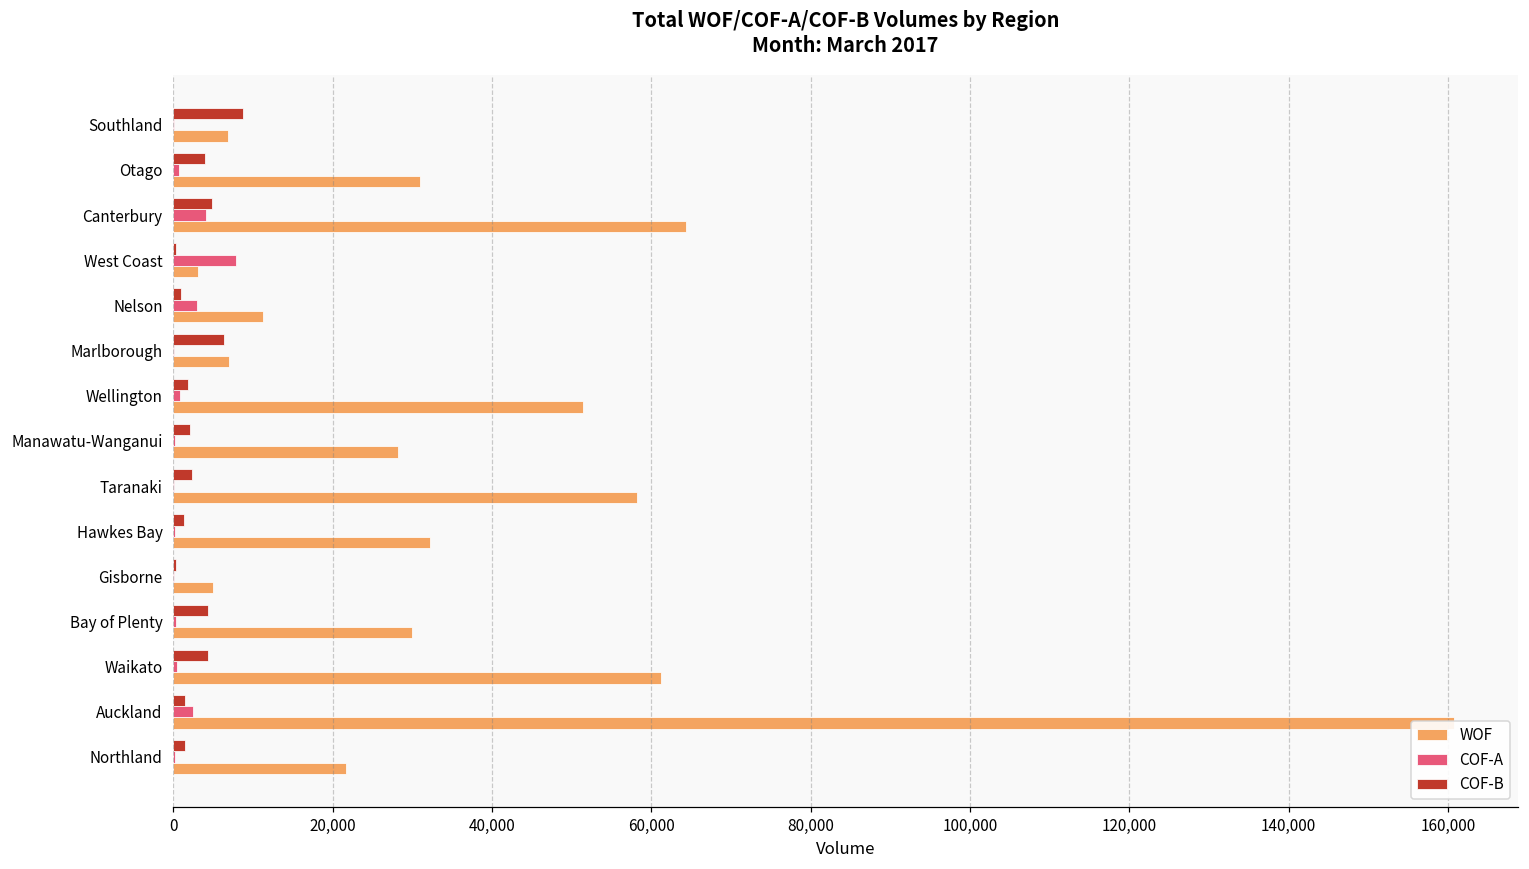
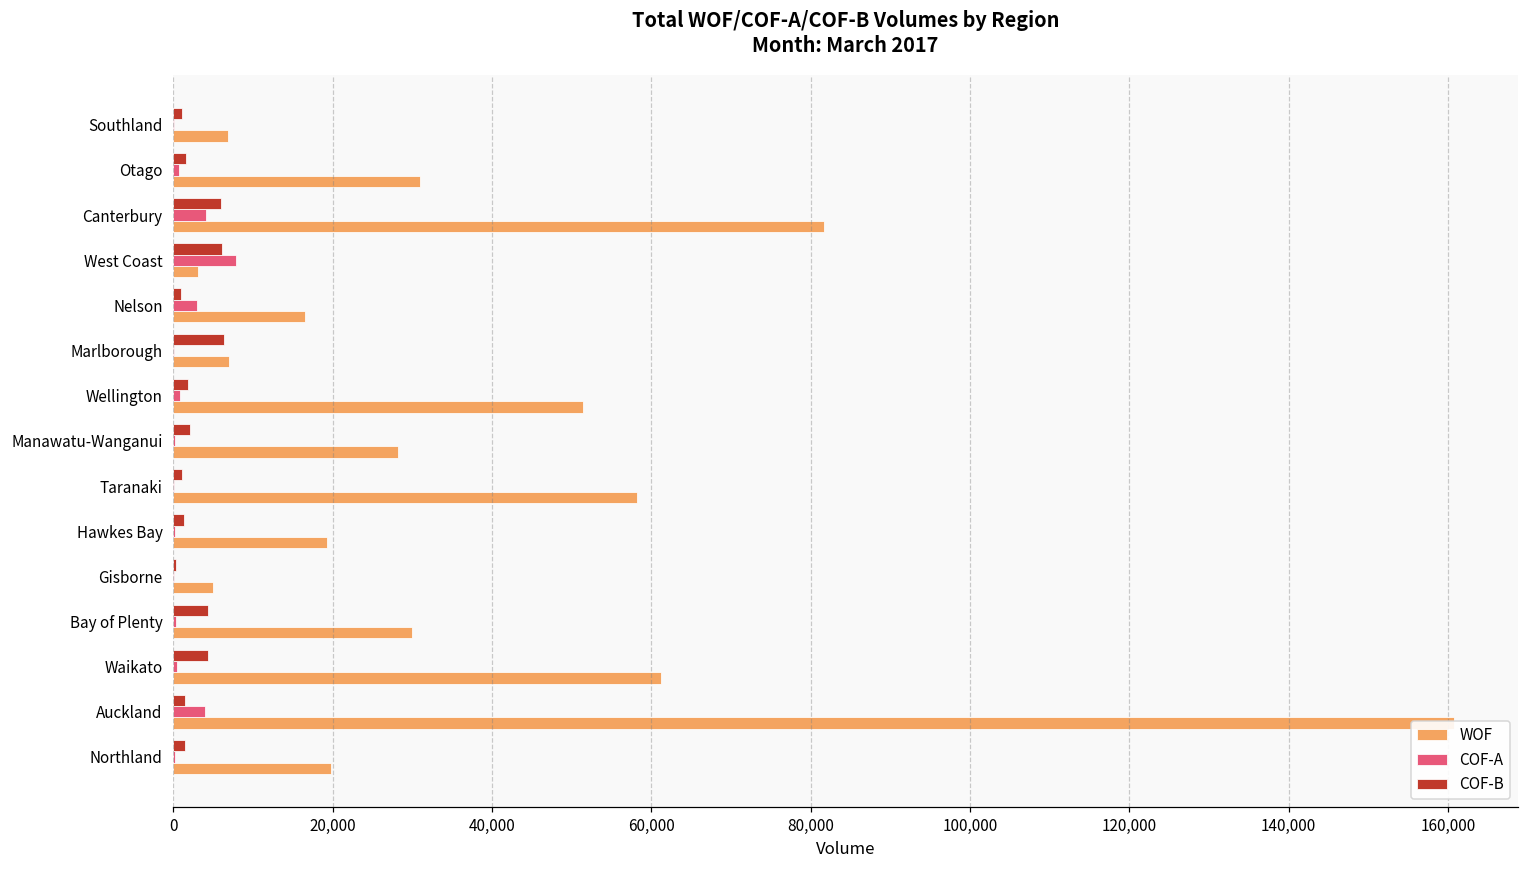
  {
    "WOF": {
      "Southland": "7,000",
      "Otago": "31,000",
-     "Canterbury": "64,000",
+     "Canterbury": "82,000",
      "West Coast": "3,000",
-     "Nelson": "11,000",
+     "Nelson": "17,000",
      "Marlborough": "7,000",
      "Wellington": "51,000",
      "Manawatu-Wanganui": "28,000",
      "Taranaki": "58,000",
-     "Hawkes Bay": "32,000",
+     "Hawkes Bay": "19,000",
      "Gisborne": "5,000",
      "Bay of Plenty": "30,000",
      "Waikato": "61,000",
      "Auckland": "161,000",
-     "Northland": "22,000"
+     "Northland": "20,000"
    },
    "COF-A": {
      "Otago": "1,000",
      "Canterbury": "4,000",
      "West Coast": "8,000",
      "Nelson": "3,000",
      "Wellington": "1,000",
      "Bay of Plenty": "0",
      "Waikato": "0",
-     "Auckland": "2,000"
+     "Auckland": "4,000"
    },
    "COF-B": {
-     "Southland": "9,000",
-     "Otago": "4,000",
-     "Canterbury": "5,000",
-     "West Coast": "0",
+     "Southland": "1,000",
+     "Otago": "2,000",
+     "Canterbury": "6,000",
+     "West Coast": "6,000",
      "Nelson": "1,000",
      "Marlborough": "6,000",
      "Wellington": "2,000",
      "Manawatu-Wanganui": "2,000",
-     "Taranaki": "2,000",
+     "Taranaki": "1,000",
      "Hawkes Bay": "1,000",
      "Gisborne": "0",
      "Bay of Plenty": "4,000",
      "Waikato": "4,000",
      "Auckland": "1,000",
      "Northland": "2,000"
    }
  }
